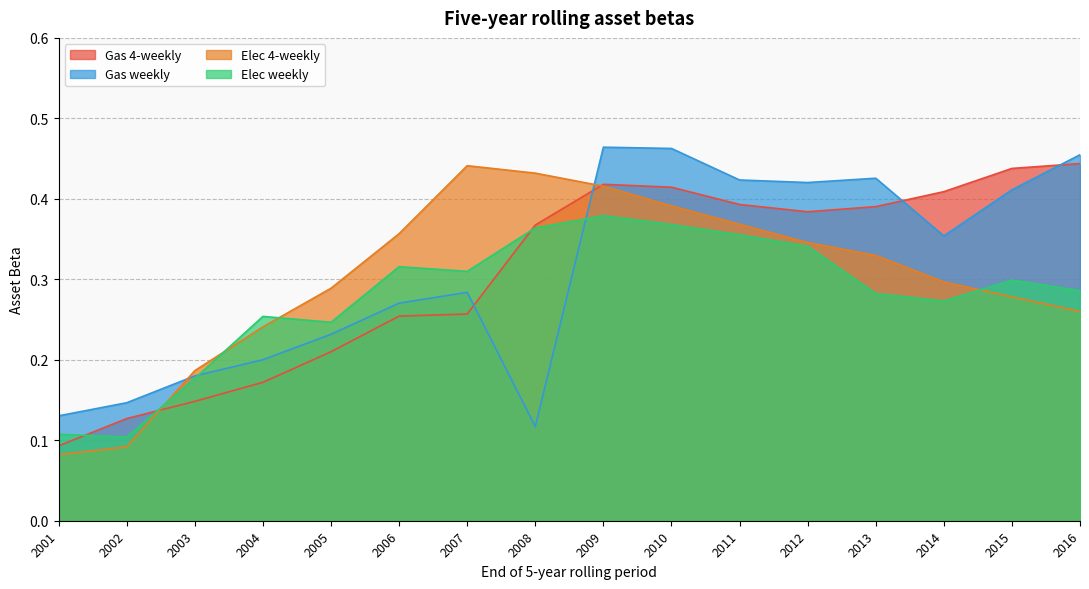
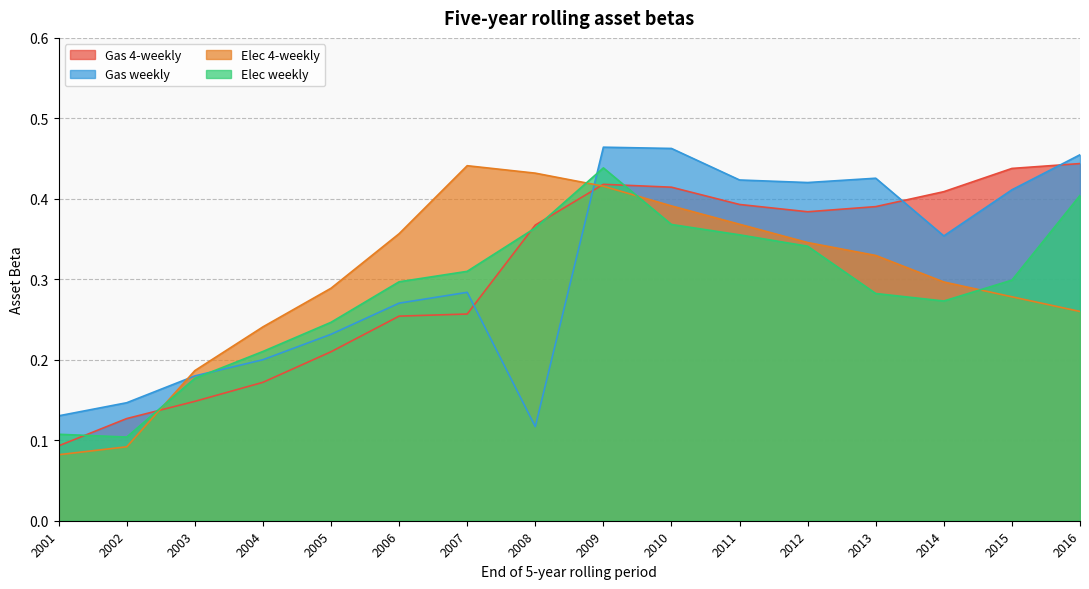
  {
    "Gas weekly": {
      "2001": 0.13,
      "2002": 0.15,
      "2004": 0.20,
      "2005": 0.23,
      "2006": 0.27,
      "2007": 0.28,
      "2008": 0.12,
      "2009": 0.46,
      "2010": 0.46,
      "2011": 0.42,
      "2012": 0.42,
      "2013": 0.43,
      "2014": 0.35,
      "2015": 0.41,
      "2016": 0.45
    },
    "Elec weekly": {
      "2001": 0.11,
      "2002": 0.10,
-     "2004": 0.25,
+     "2004": 0.21,
      "2005": 0.25,
-     "2006": 0.32,
+     "2006": 0.30,
      "2007": 0.31,
      "2008": 0.36,
-     "2009": 0.38,
+     "2009": 0.44,
      "2010": 0.37,
      "2011": 0.36,
      "2012": 0.34,
      "2013": 0.28,
      "2014": 0.27,
      "2015": 0.30,
-     "2016": 0.29
+     "2016": 0.40
    }
  }
